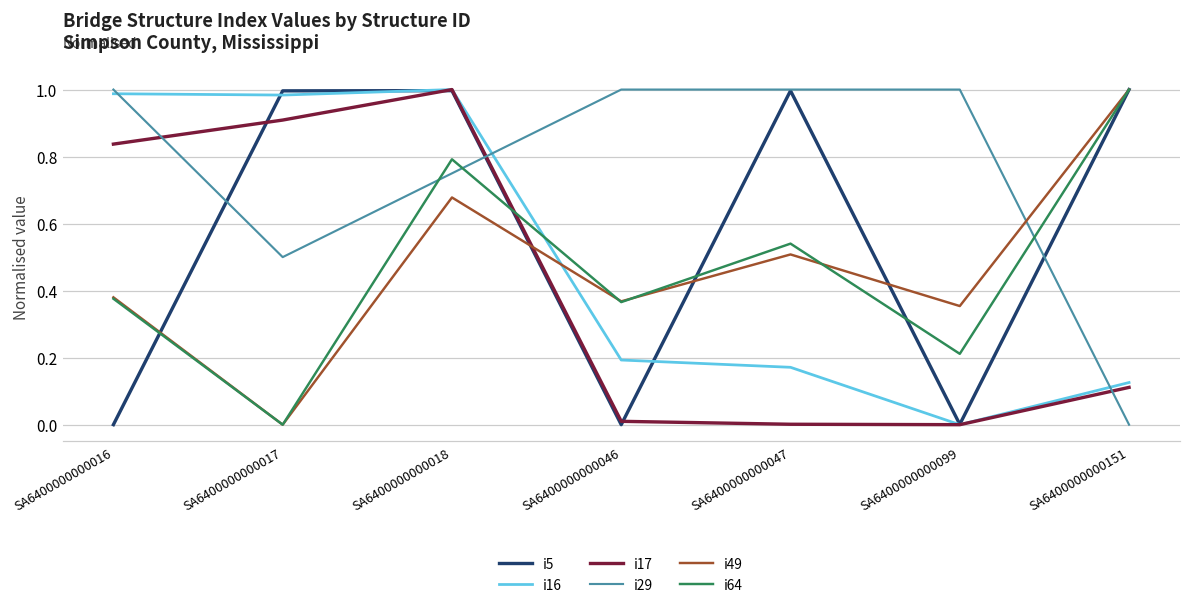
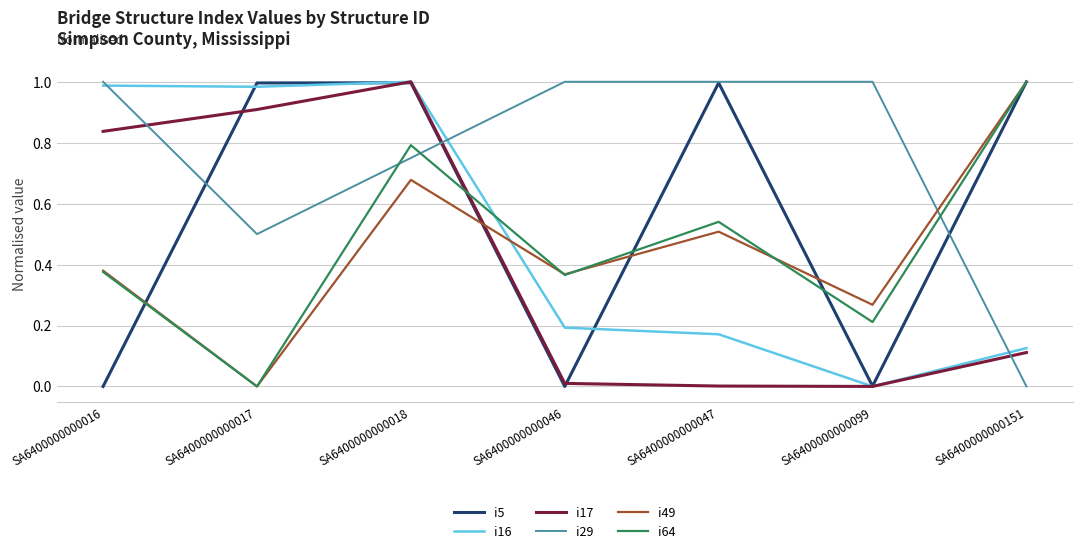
  {
    "i5": {
      "SA6400000000016": 0.00,
      "SA6400000000017": 1.00,
      "SA6400000000046": 0.00
    },
    "i16": {
      "SA6400000000016": 0.99,
      "SA6400000000017": 0.98,
      "SA6400000000046": 0.19,
      "SA6400000000047": 0.17,
      "SA6400000000151": 0.13
    },
    "i17": {
      "SA6400000000016": 0.84,
      "SA6400000000017": 0.91,
      "SA6400000000046": 0.01,
      "SA6400000000047": 0.00,
      "SA6400000000151": 0.11
    },
    "i29": {
      "SA6400000000016": 1.00,
      "SA6400000000017": 0.50,
      "SA6400000000018": 0.75,
      "SA6400000000046": 1.00,
      "SA6400000000099": 1.00,
      "SA6400000000151": 0.00
    },
    "i49": {
      "SA6400000000018": 0.68,
      "SA6400000000047": 0.51,
-     "SA6400000000099": 0.35
+     "SA6400000000099": 0.27
    },
    "i64": {
      "SA6400000000018": 0.79,
      "SA6400000000047": 0.54,
      "SA6400000000099": 0.21
    }
  }
